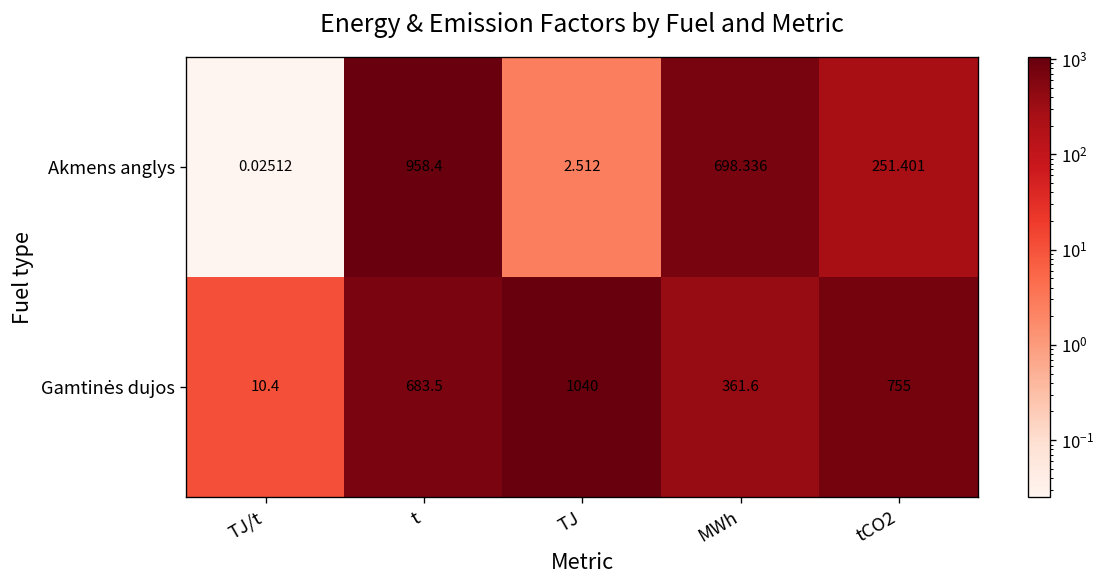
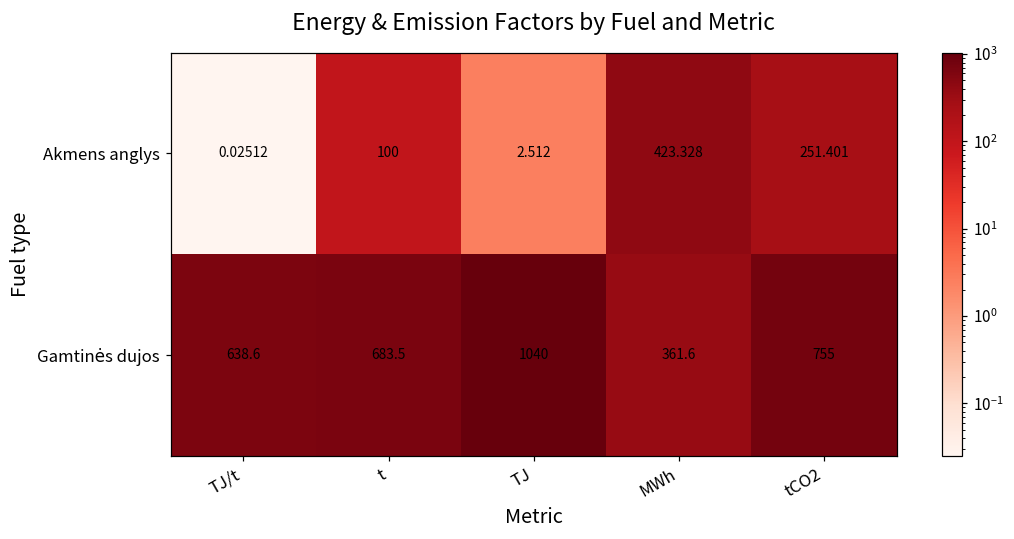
  {
    "Akmens anglys": {
      "TJ/t": 0.02512,
-     "t": 958.4,
+     "t": 100,
      "TJ": 2.512,
-     "MWh": 698.336,
+     "MWh": 423.328,
      "tCO2": 251.401
    },
    "Gamtinės dujos": {
-     "TJ/t": 10.4,
+     "TJ/t": 638.6,
      "t": 683.5,
      "TJ": 1040,
      "MWh": 361.6,
      "tCO2": 755
    }
  }
